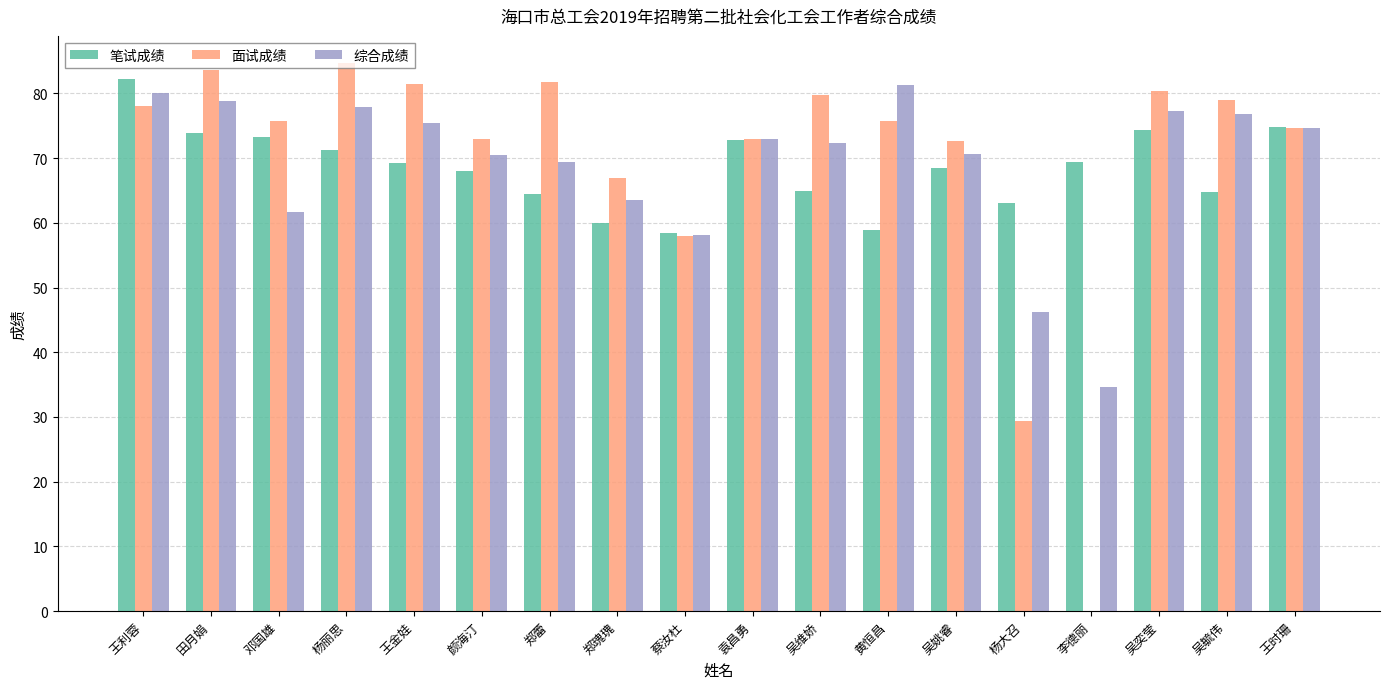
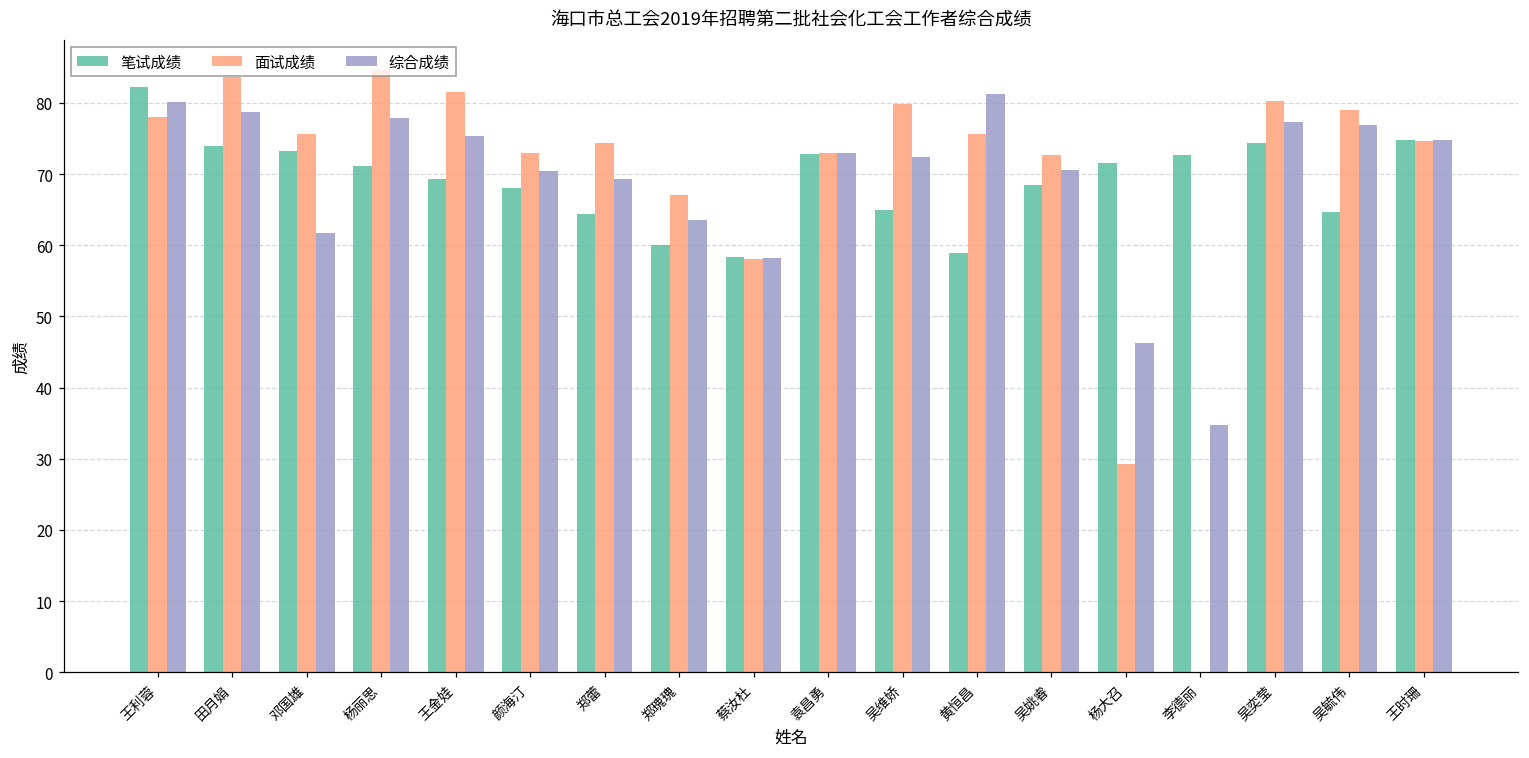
  {
    "笔试成绩": {
      "王利蓉": 82,
      "田月娟": 74,
      "邓国雄": 73,
      "杨丽思": 71,
      "王金娃": 69,
      "颜海汀": 68,
      "郑蕾": 64,
      "郑瑰瑰": 60,
      "蔡汝杜": 58,
      "袁昌勇": 73,
      "吴维娇": 65,
      "黄恒昌": 59,
      "吴姚睿": 69,
-     "杨大召": 63,
-     "李德丽": 69,
+     "杨大召": 72,
+     "李德丽": 73,
      "吴奕莹": 74,
      "吴毓伟": 65,
      "王时珊": 75
    },
    "面试成绩": {
      "王利蓉": 78,
      "田月娟": 84,
      "邓国雄": 76,
      "王金娃": 82,
      "颜海汀": 73,
-     "郑蕾": 82,
+     "郑蕾": 74,
      "郑瑰瑰": 67,
      "蔡汝杜": 58,
      "袁昌勇": 73,
      "吴维娇": 80,
      "黄恒昌": 76,
      "吴姚睿": 73,
      "杨大召": 29,
      "李德丽": 0,
      "吴奕莹": 80,
      "吴毓伟": 79,
      "王时珊": 75
    },
    "综合成绩": {
      "王利蓉": 80,
      "田月娟": 79,
      "邓国雄": 62,
      "杨丽思": 78,
      "王金娃": 75,
      "颜海汀": 71,
      "郑蕾": 69,
      "郑瑰瑰": 64,
      "蔡汝杜": 58,
      "袁昌勇": 73,
      "吴维娇": 72,
      "黄恒昌": 81,
      "吴姚睿": 71,
      "杨大召": 46,
      "李德丽": 35,
      "吴奕莹": 77,
      "吴毓伟": 77,
      "王时珊": 75
    }
  }
